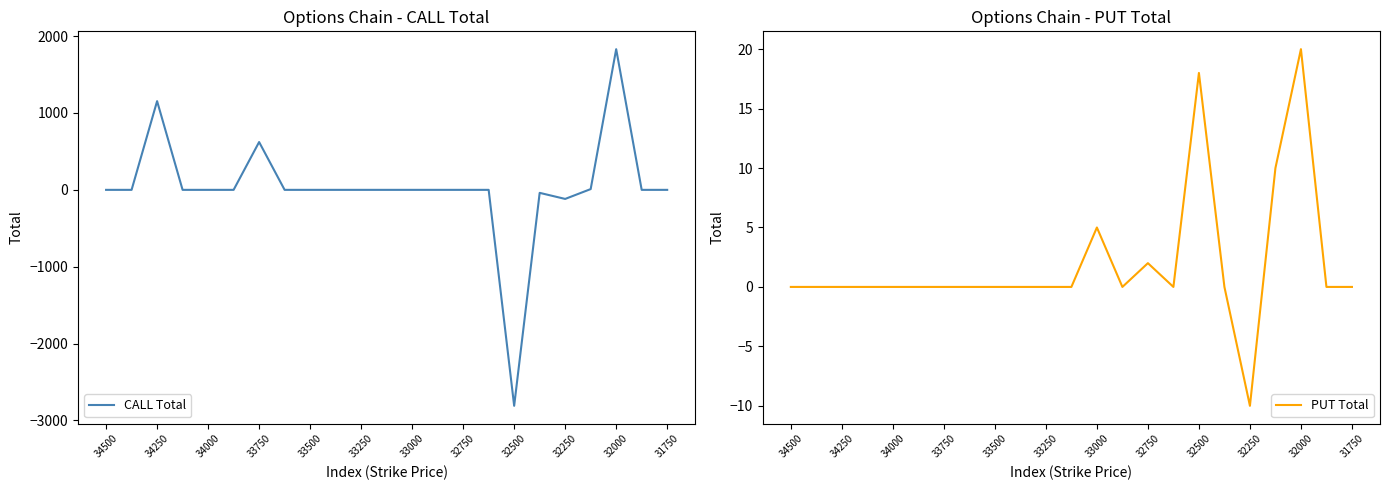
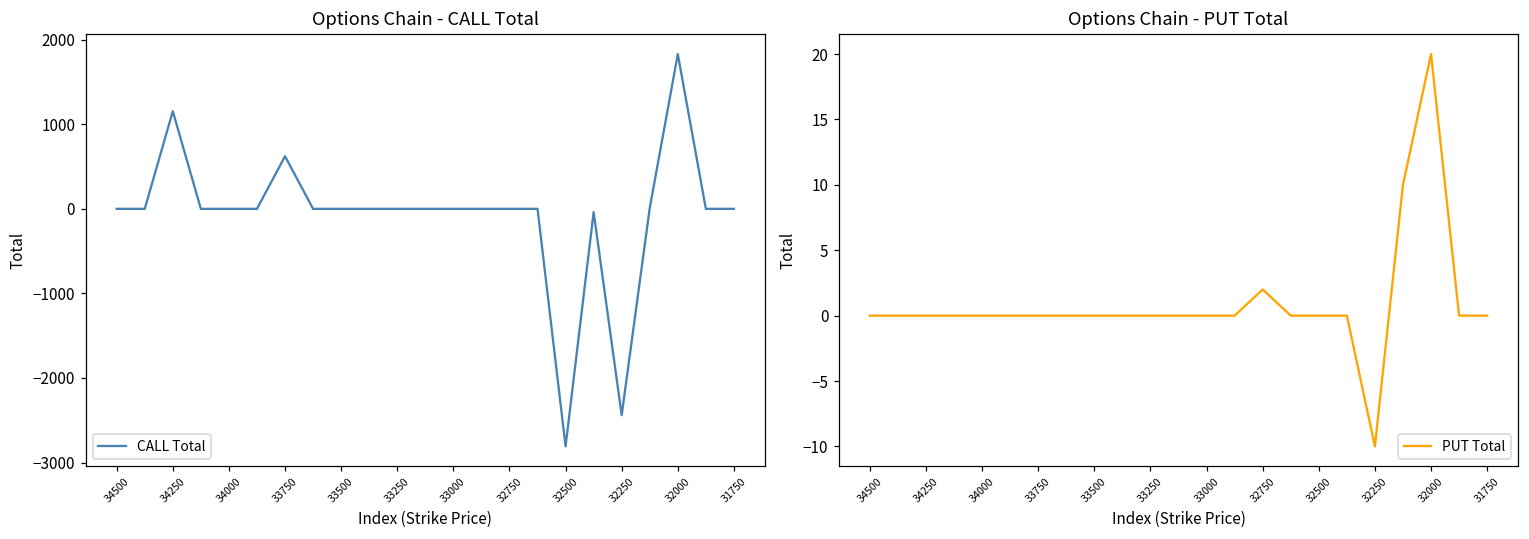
  {
    "Options Chain - CALL Total": {
      "34500": 0,
      "34250": 1200,
      "34000": 0,
      "33750": 600,
      "33500": 0,
      "33250": 0,
      "33000": 0,
      "32750": 0,
      "32500": -2800,
-     "32250": -100,
+     "32250": -2400,
      "32000": 1800,
      "31750": 0
    },
    "Options Chain - PUT Total": {
      "34500": 0,
      "34250": 0,
      "34000": 0,
      "33750": 0,
      "33500": 0,
      "33250": 0,
-     "33000": 5,
+     "33000": 0,
      "32750": 2,
-     "32500": 18,
+     "32500": 0,
      "32250": -10,
      "32000": 20,
      "31750": 0
    }
  }
